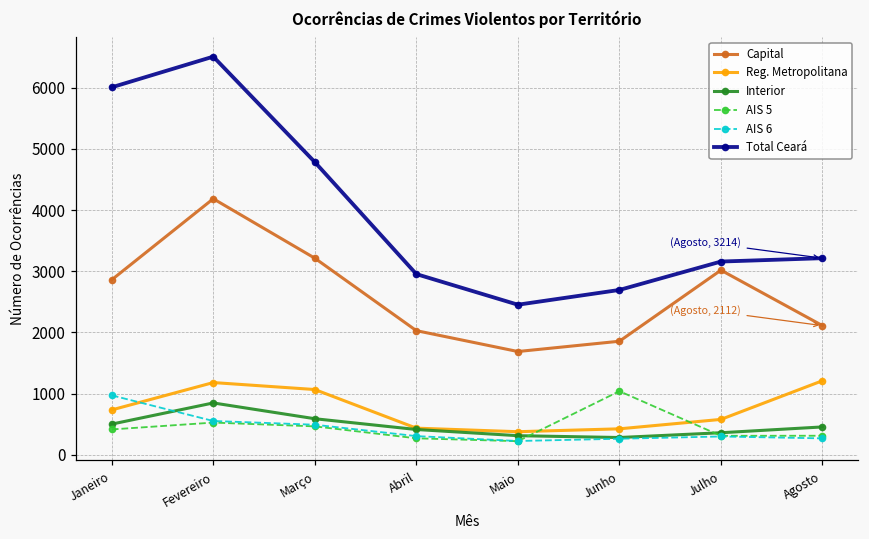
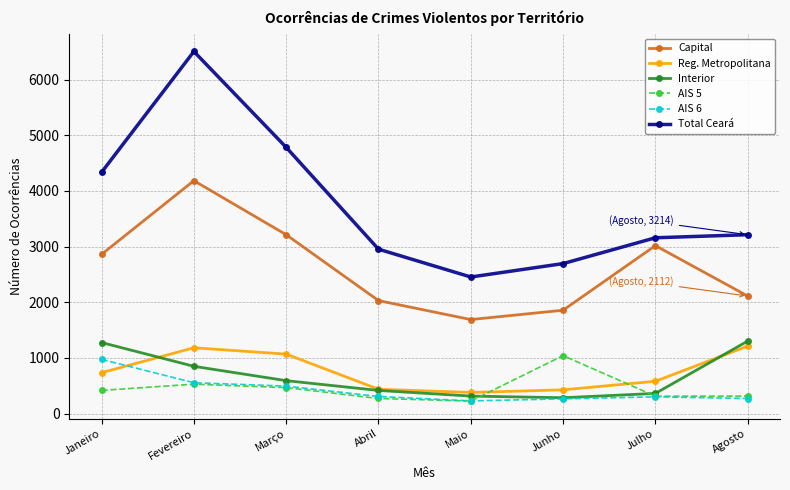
  {
    "Capital": {
      "Agosto": 2112
    },
    "Reg. Metropolitana": {
      "Janeiro": 700,
      "Fevereiro": 1200,
      "Março": 1100,
      "Maio": 400,
      "Junho": 400,
      "Julho": 600,
      "Agosto": 1200
    },
    "Interior": {
-     "Janeiro": 500,
+     "Janeiro": 1300,
      "Fevereiro": 800,
      "Março": 600,
      "Maio": 300,
      "Julho": 400,
-     "Agosto": 500
+     "Agosto": 1300
    },
    "AIS 5": {
      "Janeiro": 400,
      "Junho": 1000
    },
    "AIS 6": {
      "Janeiro": 1000
    },
    "Total Ceará": {
-     "Janeiro": 6000,
+     "Janeiro": 4300,
      "Fevereiro": 6500,
      "Março": 4800,
      "Abril": 3000,
      "Maio": 2500,
      "Junho": 2700
    }
  }
